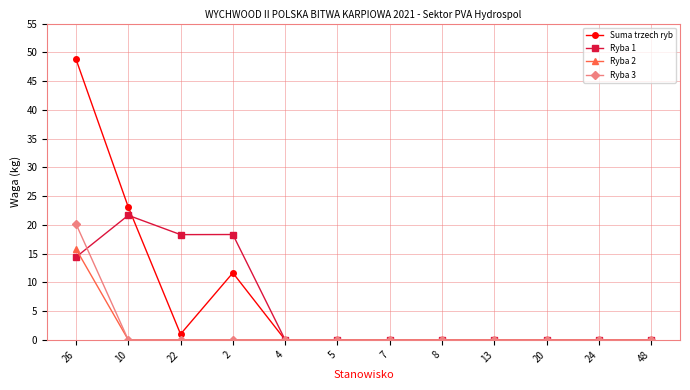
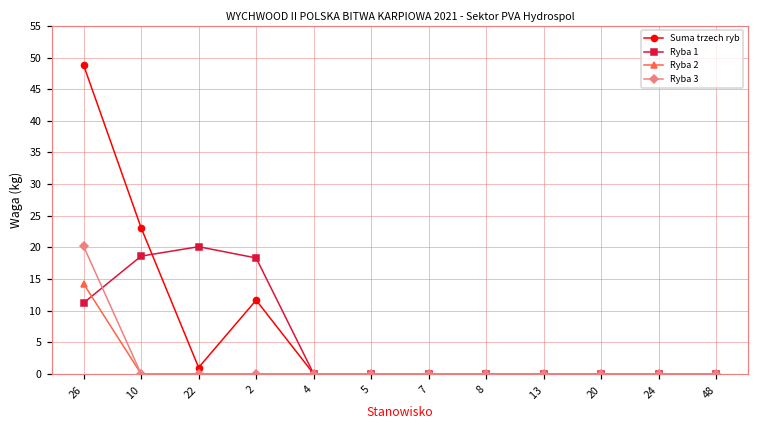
  {
    "Suma trzech ryb": {
      "26": 49,
      "10": 23,
      "22": 1,
      "2": 12
    },
    "Ryba 1": {
-     "26": 14,
-     "10": 22,
-     "22": 18,
+     "26": 11,
+     "10": 19,
+     "22": 20,
      "2": 18
    },
    "Ryba 2": {
-     "26": 16
+     "26": 14
    },
    "Ryba 3": {
      "26": 20
    }
  }
